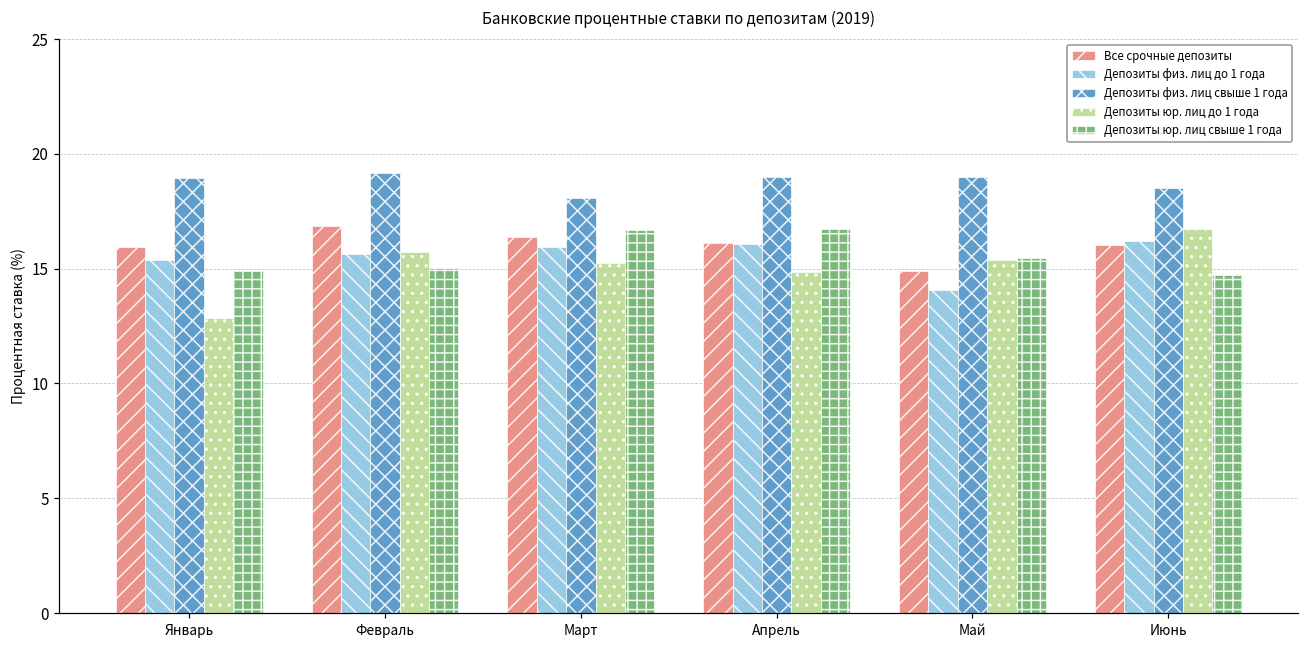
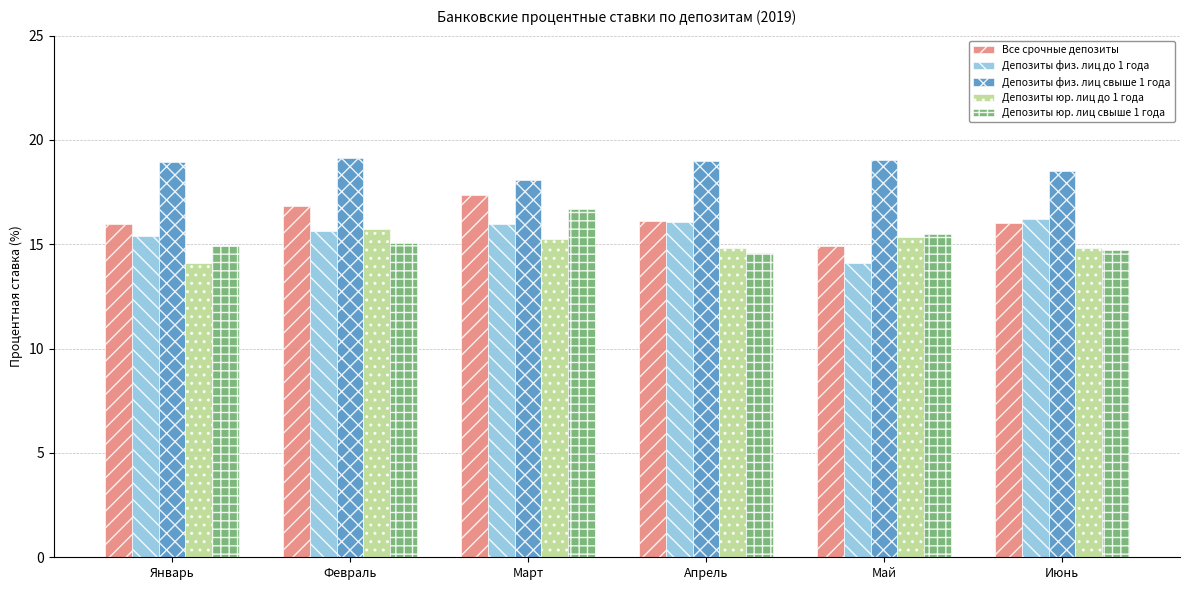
  {
    "Все срочные депозиты": {
      "Январь": 16.0,
      "Февраль": 16.9,
-     "Март": 16.4,
+     "Март": 17.4,
      "Апрель": 16.1,
      "Май": 14.9,
      "Июнь": 16.0
    },
    "Депозиты физ. лиц до 1 года": {
      "Январь": 15.4,
      "Февраль": 15.6,
      "Март": 16.0,
      "Апрель": 16.1,
      "Май": 14.1,
      "Июнь": 16.2
    },
    "Депозиты физ. лиц свыше 1 года": {
      "Январь": 19.0,
      "Февраль": 19.2,
      "Март": 18.1,
      "Апрель": 19.0,
      "Май": 19.0,
      "Июнь": 18.5
    },
    "Депозиты юр. лиц до 1 года": {
-     "Январь": 12.9,
+     "Январь": 14.1,
      "Февраль": 15.7,
      "Март": 15.2,
      "Апрель": 14.8,
      "Май": 15.4,
-     "Июнь": 16.7
+     "Июнь": 14.8
    },
    "Депозиты юр. лиц свыше 1 года": {
      "Январь": 14.9,
      "Февраль": 15.0,
      "Март": 16.7,
-     "Апрель": 16.7,
+     "Апрель": 14.6,
      "Май": 15.5,
      "Июнь": 14.7
    }
  }
